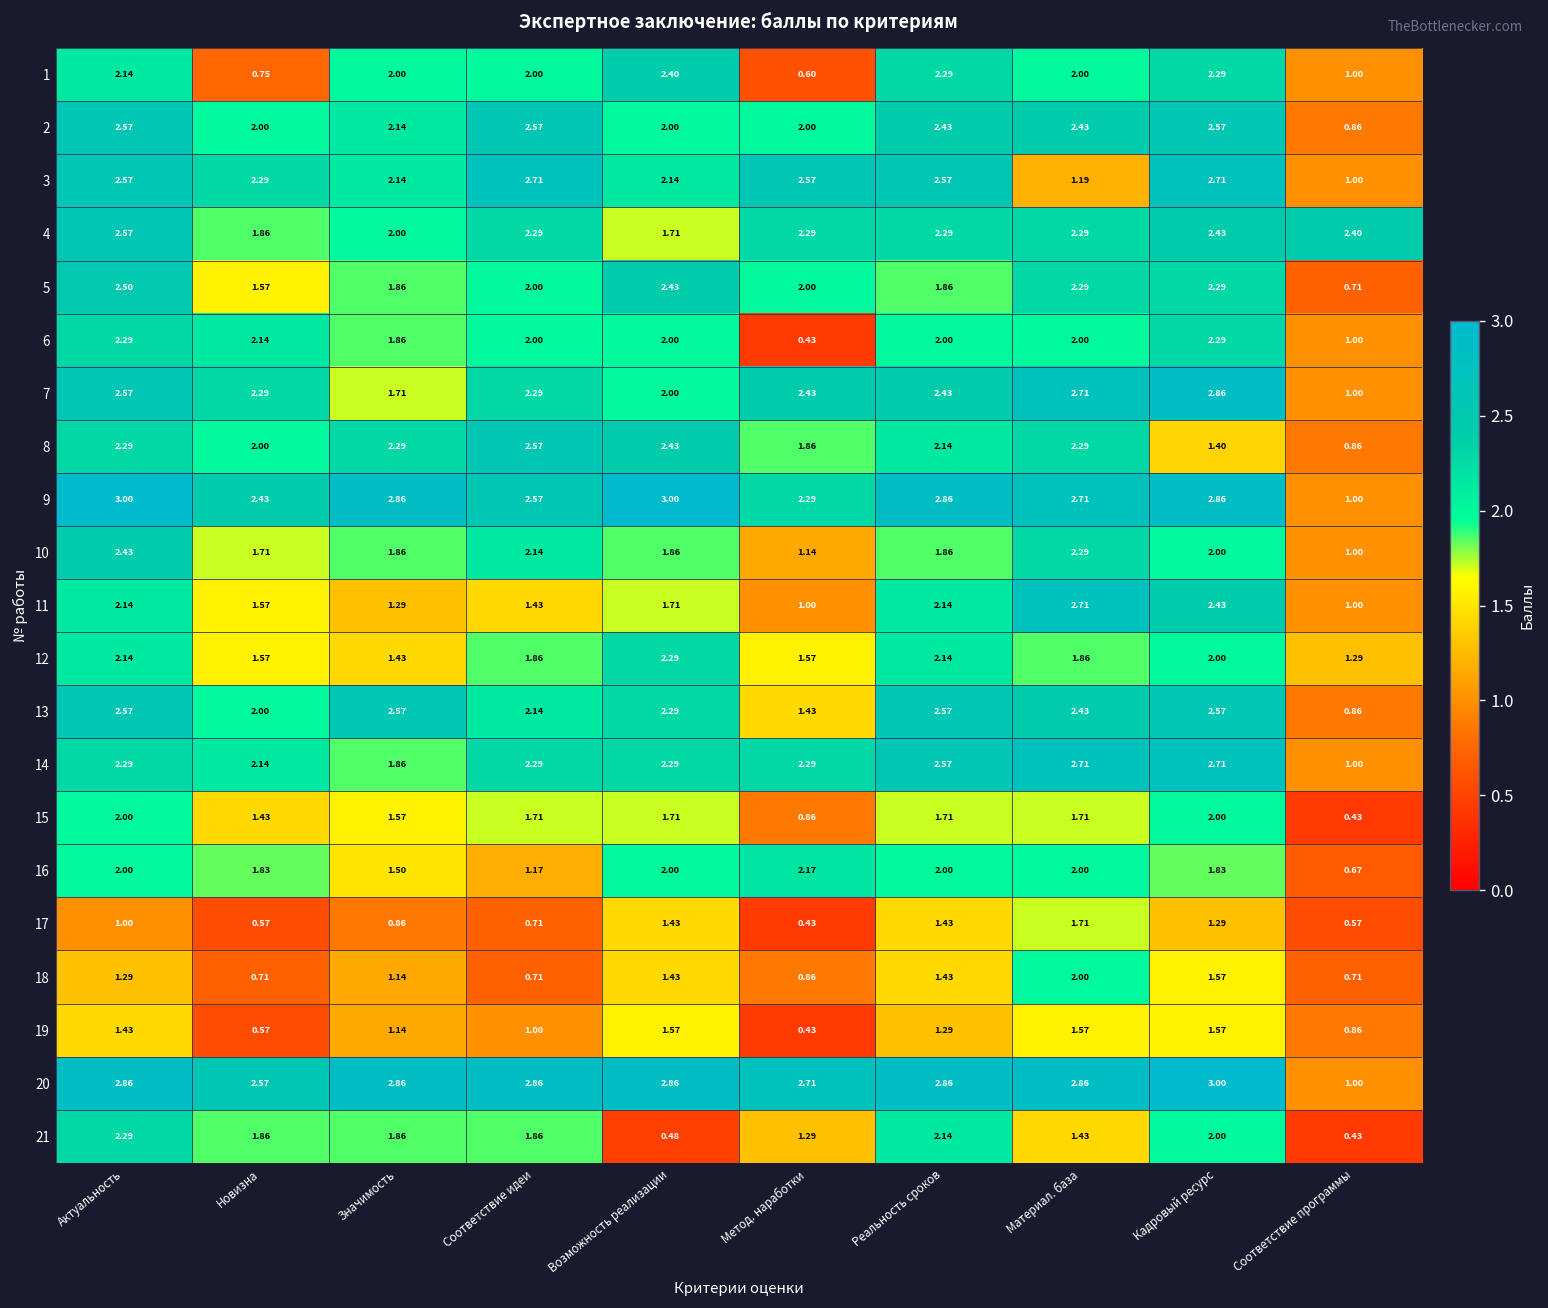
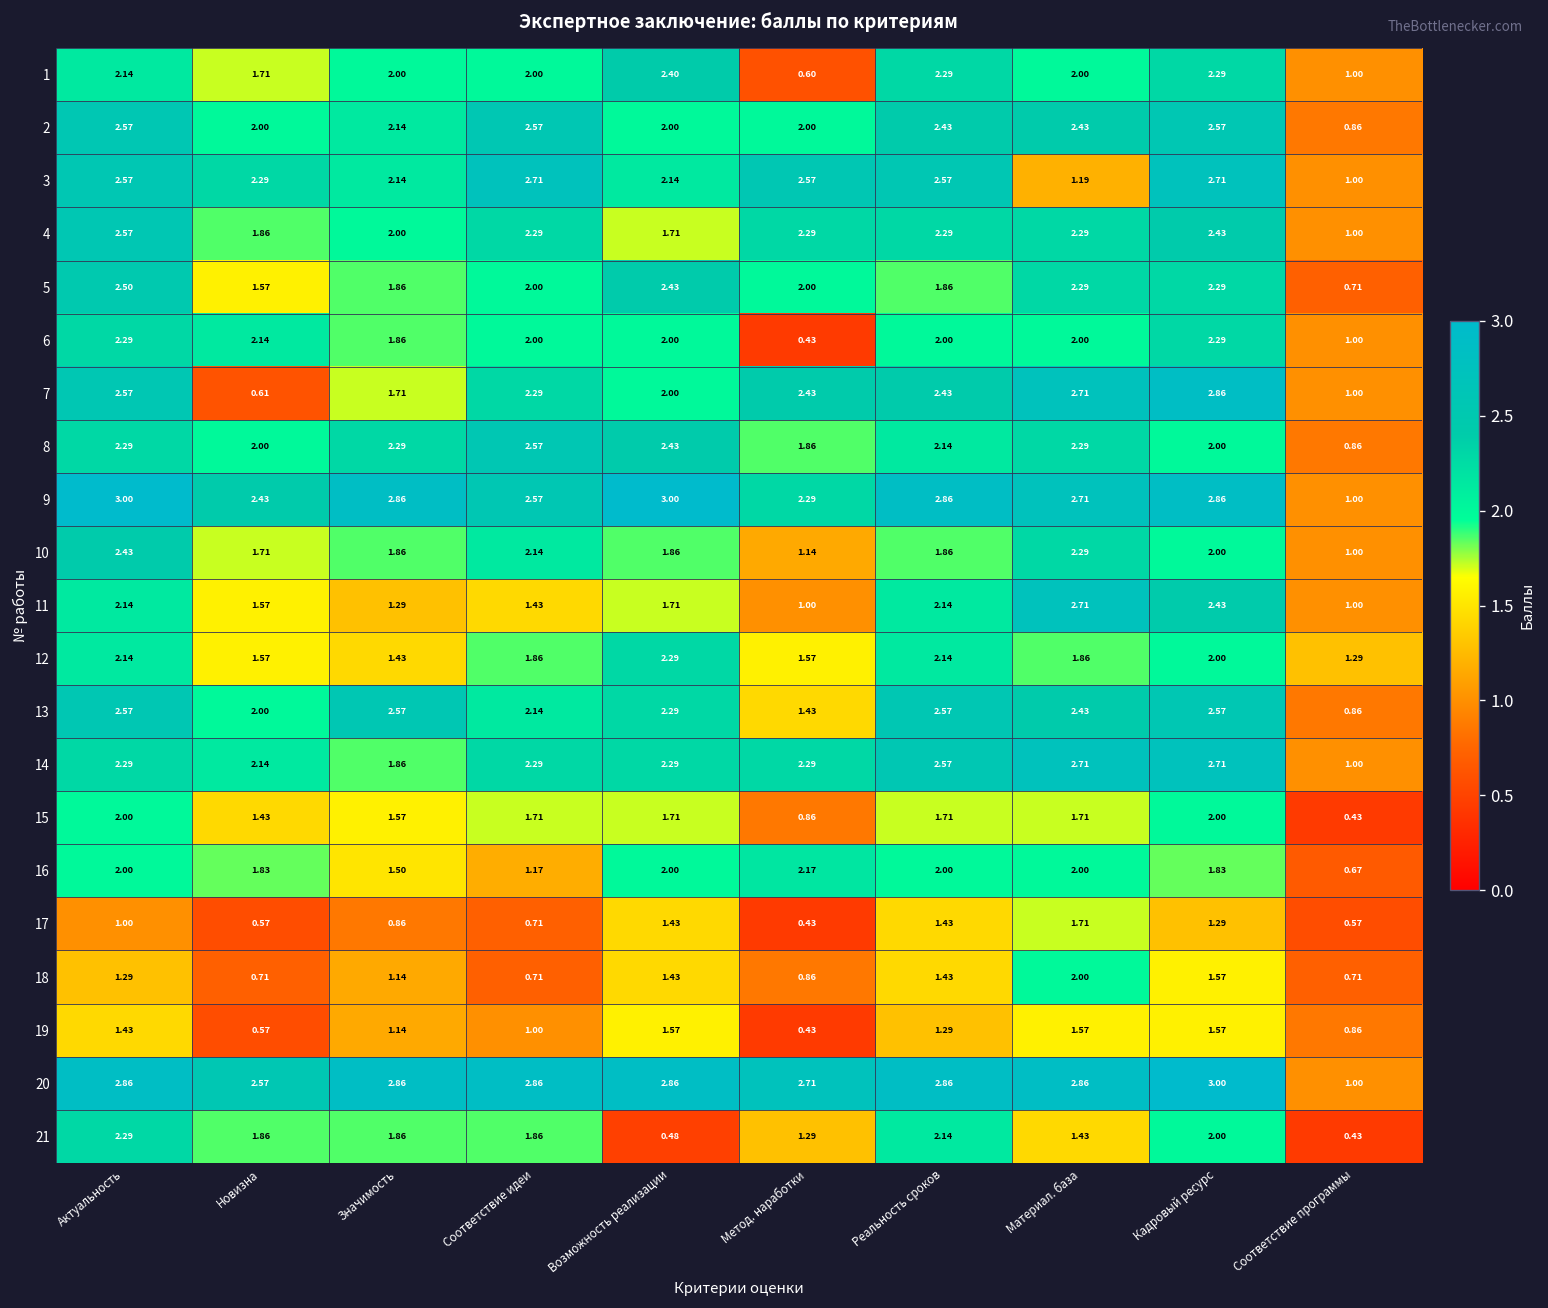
  {
    "1": {
      "Актуальность": 2.14,
-     "Новизна": 0.75,
+     "Новизна": 1.71,
      "Значимость": 2.00,
      "Соответствие идеи": 2.00,
      "Возможность реализации": 2.40,
      "Метод. наработки": 0.60,
      "Реальность сроков": 2.29,
      "Материал. база": 2.00,
      "Кадровый ресурс": 2.29,
      "Соответствие программы": 1.00
    },
    "4": {
      "Актуальность": 2.57,
      "Новизна": 1.86,
      "Значимость": 2.00,
      "Соответствие идеи": 2.29,
      "Возможность реализации": 1.71,
      "Метод. наработки": 2.29,
      "Реальность сроков": 2.29,
      "Материал. база": 2.29,
      "Кадровый ресурс": 2.43,
-     "Соответствие программы": 2.40
+     "Соответствие программы": 1.00
    },
    "7": {
      "Актуальность": 2.57,
-     "Новизна": 2.29,
+     "Новизна": 0.61,
      "Значимость": 1.71,
      "Соответствие идеи": 2.29,
      "Возможность реализации": 2.00,
      "Метод. наработки": 2.43,
      "Реальность сроков": 2.43,
      "Материал. база": 2.71,
      "Кадровый ресурс": 2.86,
      "Соответствие программы": 1.00
    },
    "8": {
      "Актуальность": 2.29,
      "Новизна": 2.00,
      "Значимость": 2.29,
      "Соответствие идеи": 2.57,
      "Возможность реализации": 2.43,
      "Метод. наработки": 1.86,
      "Реальность сроков": 2.14,
      "Материал. база": 2.29,
-     "Кадровый ресурс": 1.40,
+     "Кадровый ресурс": 2.00,
      "Соответствие программы": 0.86
    }
  }
